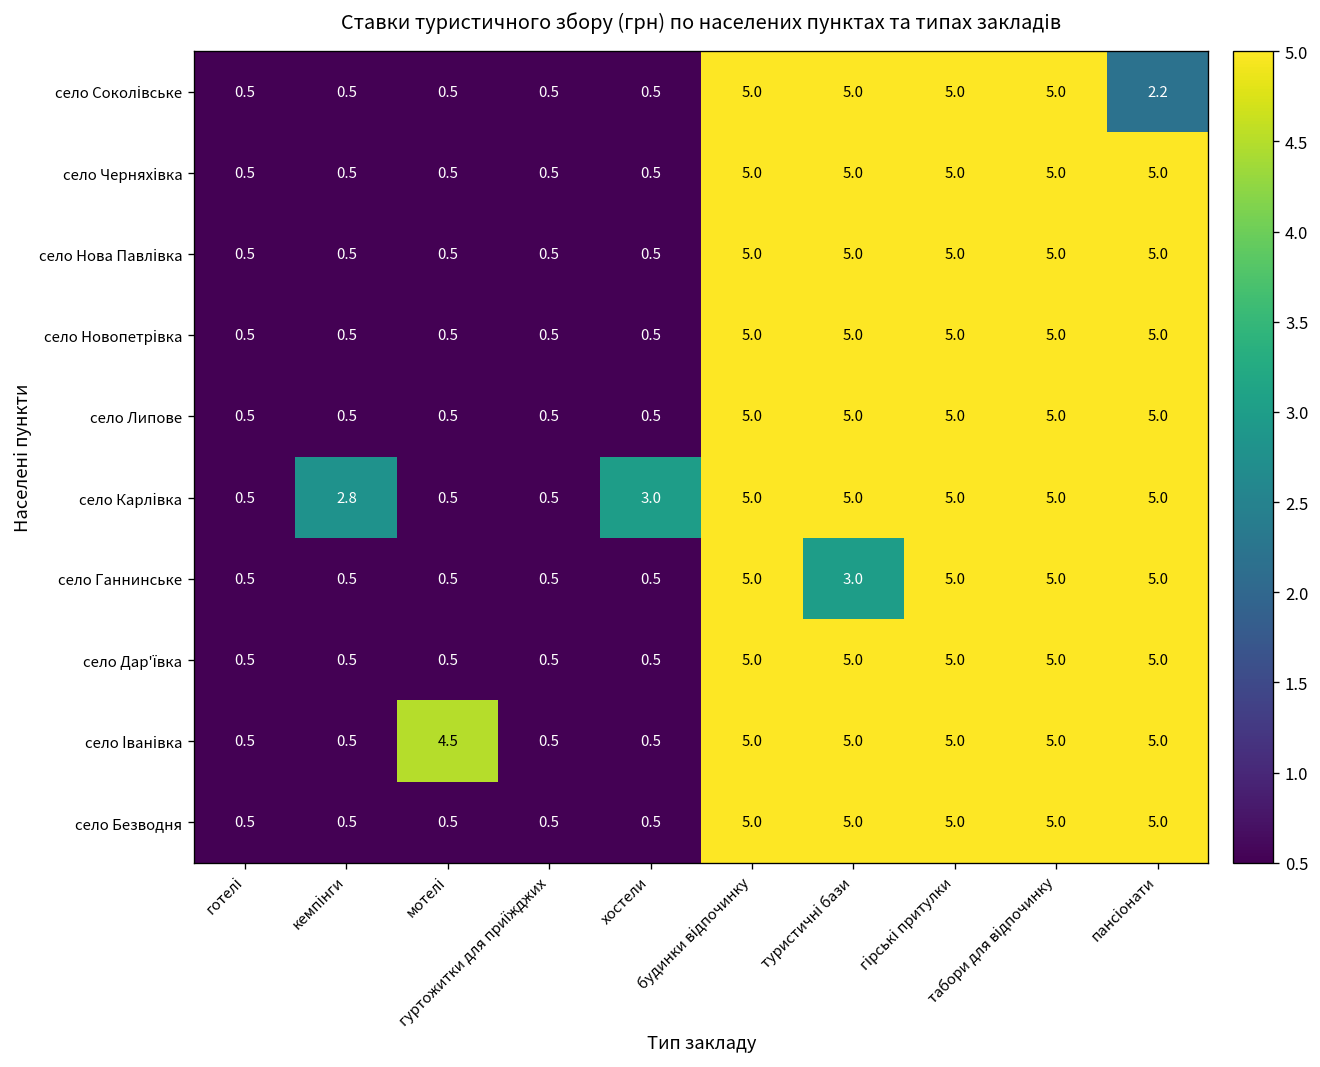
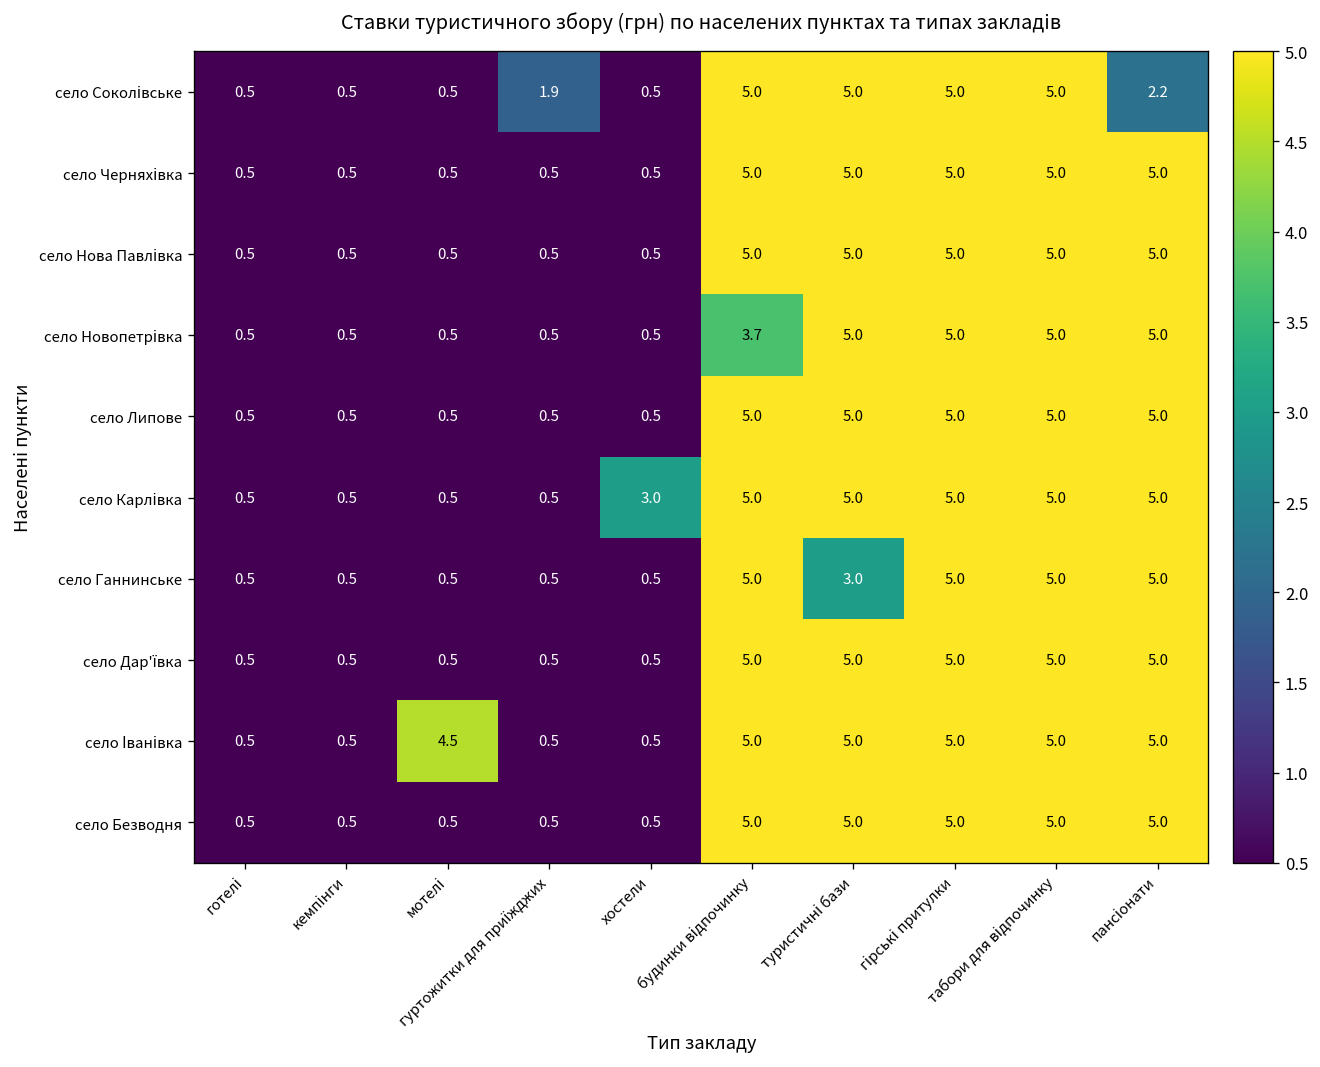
  {
    "село Соколівське": {
      "готелі": 0.5,
      "кемпінги": 0.5,
      "мотелі": 0.5,
-     "гуртожитки для приїжджих": 0.5,
+     "гуртожитки для приїжджих": 1.9,
      "хостели": 0.5,
      "будинки відпочинку": 5.0,
      "туристичні бази": 5.0,
      "гірські притулки": 5.0,
      "табори для відпочинку": 5.0,
      "пансіонати": 2.2
    },
    "село Черняхівка": {
      "готелі": 0.5,
      "кемпінги": 0.5,
      "мотелі": 0.5,
      "гуртожитки для приїжджих": 0.5,
      "хостели": 0.5,
      "будинки відпочинку": 5.0,
      "туристичні бази": 5.0,
      "гірські притулки": 5.0,
      "табори для відпочинку": 5.0,
      "пансіонати": 5.0
    },
    "село Нова Павлівка": {
      "готелі": 0.5,
      "кемпінги": 0.5,
      "мотелі": 0.5,
      "гуртожитки для приїжджих": 0.5,
      "хостели": 0.5,
      "будинки відпочинку": 5.0,
      "туристичні бази": 5.0,
      "гірські притулки": 5.0,
      "табори для відпочинку": 5.0,
      "пансіонати": 5.0
    },
    "село Новопетрівка": {
      "готелі": 0.5,
      "кемпінги": 0.5,
      "мотелі": 0.5,
      "гуртожитки для приїжджих": 0.5,
      "хостели": 0.5,
-     "будинки відпочинку": 5.0,
+     "будинки відпочинку": 3.7,
      "туристичні бази": 5.0,
      "гірські притулки": 5.0,
      "табори для відпочинку": 5.0,
      "пансіонати": 5.0
    },
    "село Липове": {
      "готелі": 0.5,
      "кемпінги": 0.5,
      "мотелі": 0.5,
      "гуртожитки для приїжджих": 0.5,
      "хостели": 0.5,
      "будинки відпочинку": 5.0,
      "туристичні бази": 5.0,
      "гірські притулки": 5.0,
      "табори для відпочинку": 5.0,
      "пансіонати": 5.0
    },
    "село Карлівка": {
      "готелі": 0.5,
-     "кемпінги": 2.8,
+     "кемпінги": 0.5,
      "мотелі": 0.5,
      "гуртожитки для приїжджих": 0.5,
      "хостели": 3.0,
      "будинки відпочинку": 5.0,
      "туристичні бази": 5.0,
      "гірські притулки": 5.0,
      "табори для відпочинку": 5.0,
      "пансіонати": 5.0
    },
    "село Ганнинське": {
      "готелі": 0.5,
      "кемпінги": 0.5,
      "мотелі": 0.5,
      "гуртожитки для приїжджих": 0.5,
      "хостели": 0.5,
      "будинки відпочинку": 5.0,
      "туристичні бази": 3.0,
      "гірські притулки": 5.0,
      "табори для відпочинку": 5.0,
      "пансіонати": 5.0
    },
    "село Дар'ївка": {
      "готелі": 0.5,
      "кемпінги": 0.5,
      "мотелі": 0.5,
      "гуртожитки для приїжджих": 0.5,
      "хостели": 0.5,
      "будинки відпочинку": 5.0,
      "туристичні бази": 5.0,
      "гірські притулки": 5.0,
      "табори для відпочинку": 5.0,
      "пансіонати": 5.0
    },
    "село Іванівка": {
      "готелі": 0.5,
      "кемпінги": 0.5,
      "мотелі": 4.5,
      "гуртожитки для приїжджих": 0.5,
      "хостели": 0.5,
      "будинки відпочинку": 5.0,
      "туристичні бази": 5.0,
      "гірські притулки": 5.0,
      "табори для відпочинку": 5.0,
      "пансіонати": 5.0
    },
    "село Безводня": {
      "готелі": 0.5,
      "кемпінги": 0.5,
      "мотелі": 0.5,
      "гуртожитки для приїжджих": 0.5,
      "хостели": 0.5,
      "будинки відпочинку": 5.0,
      "туристичні бази": 5.0,
      "гірські притулки": 5.0,
      "табори для відпочинку": 5.0,
      "пансіонати": 5.0
    }
  }
